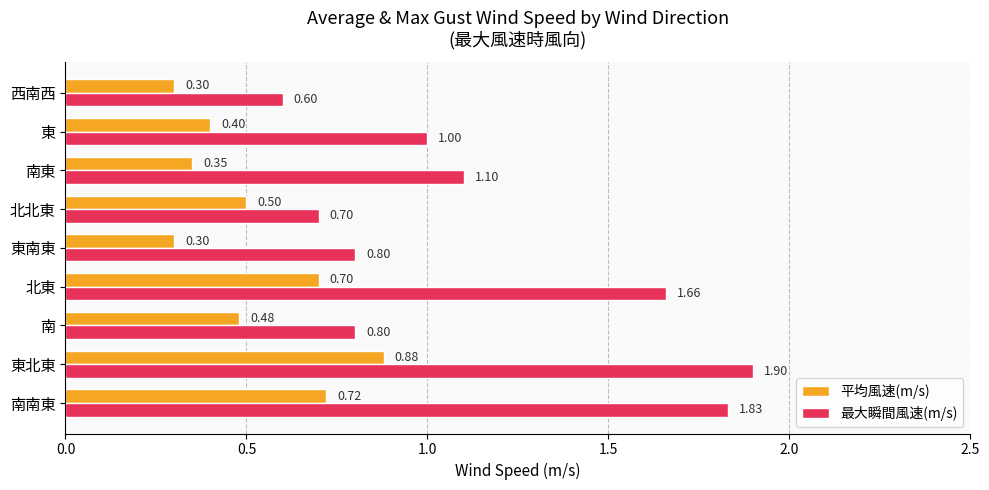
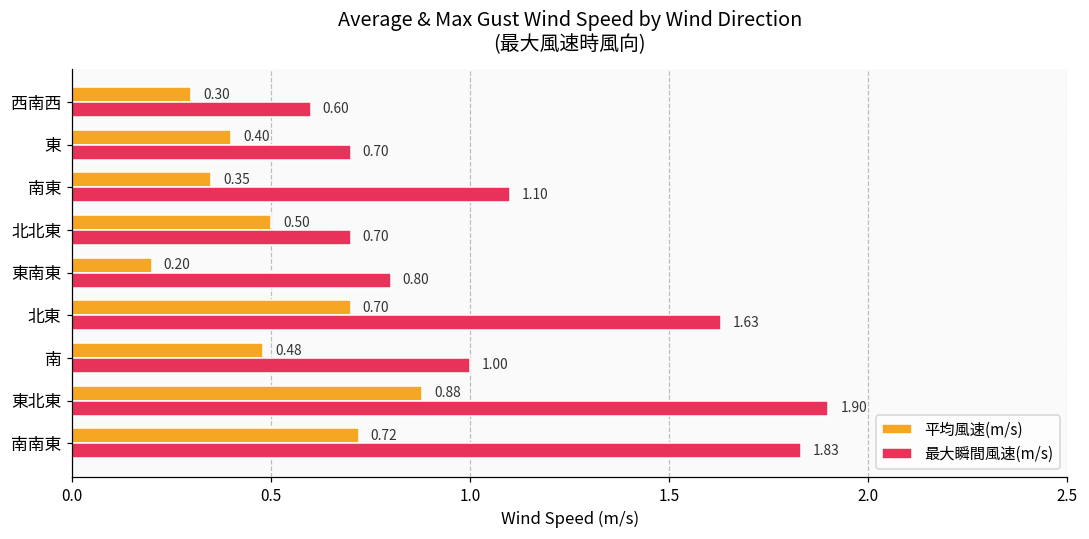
  {
    "平均風速(m/s)": {
      "西南西": 0.30,
      "東": 0.40,
      "南東": 0.35,
      "北北東": 0.50,
-     "東南東": 0.30,
+     "東南東": 0.20,
      "北東": 0.70,
      "南": 0.48,
      "東北東": 0.88,
      "南南東": 0.72
    },
    "最大瞬間風速(m/s)": {
      "西南西": 0.60,
-     "東": 1.00,
+     "東": 0.70,
      "南東": 1.10,
      "北北東": 0.70,
      "東南東": 0.80,
-     "北東": 1.66,
-     "南": 0.80,
+     "北東": 1.63,
+     "南": 1.00,
      "東北東": 1.90,
      "南南東": 1.83
    }
  }
